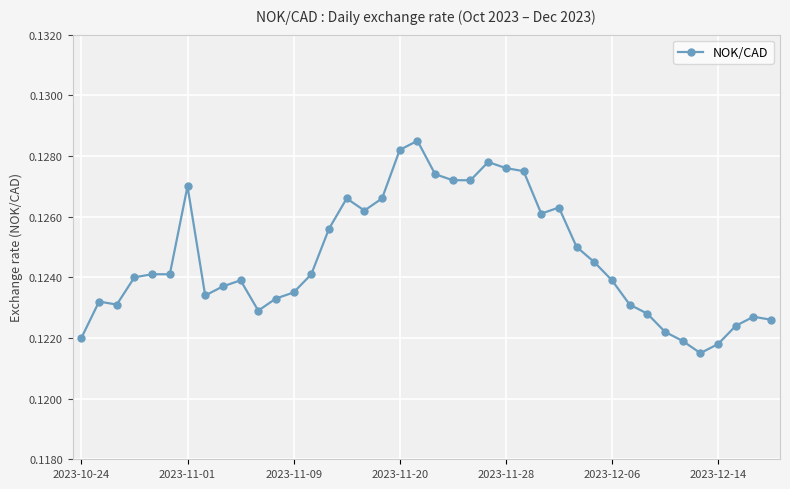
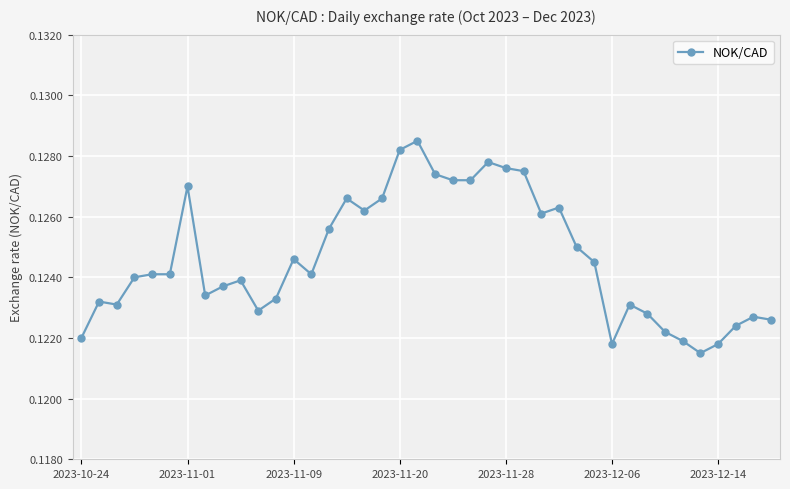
  {
    "2023-10-24": 0.1220,
    "2023-11-01": 0.1270,
-   "2023-11-09": 0.1235,
+   "2023-11-09": 0.1246,
    "2023-11-20": 0.1282,
    "2023-11-28": 0.1276,
-   "2023-12-06": 0.1239,
+   "2023-12-06": 0.1218,
    "2023-12-14": 0.1218
  }
